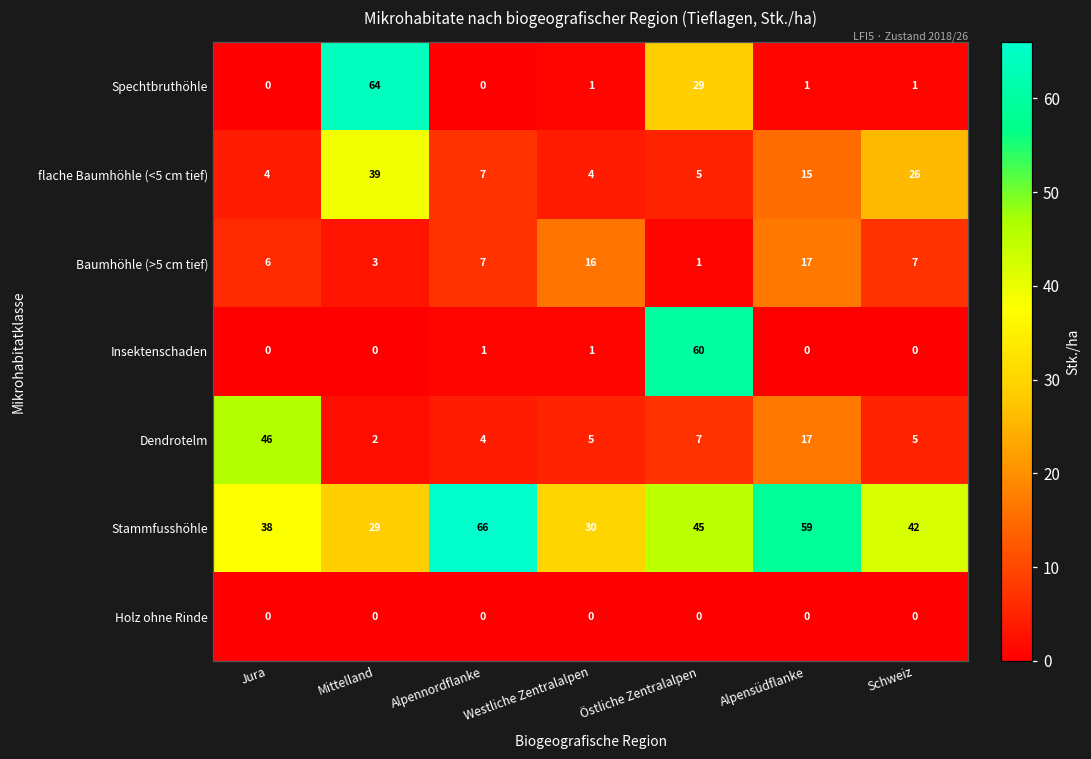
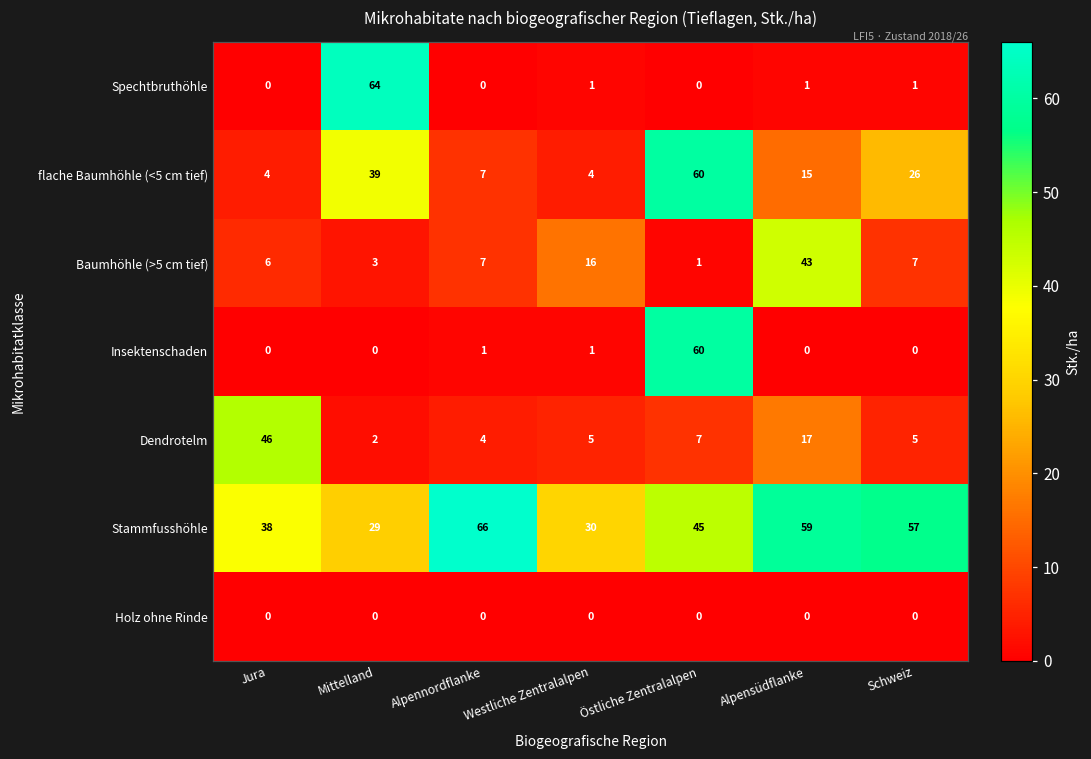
  {
    "Spechtbruthöhle": {
      "Jura": 0,
      "Mittelland": 64,
      "Alpennordflanke": 0,
      "Westliche Zentralalpen": 1,
-     "Östliche Zentralalpen": 29,
+     "Östliche Zentralalpen": 0,
      "Alpensüdflanke": 1,
      "Schweiz": 1
    },
    "flache Baumhöhle (<5 cm tief)": {
      "Jura": 4,
      "Mittelland": 39,
      "Alpennordflanke": 7,
      "Westliche Zentralalpen": 4,
-     "Östliche Zentralalpen": 5,
+     "Östliche Zentralalpen": 60,
      "Alpensüdflanke": 15,
      "Schweiz": 26
    },
    "Baumhöhle (>5 cm tief)": {
      "Jura": 6,
      "Mittelland": 3,
      "Alpennordflanke": 7,
      "Westliche Zentralalpen": 16,
      "Östliche Zentralalpen": 1,
-     "Alpensüdflanke": 17,
+     "Alpensüdflanke": 43,
      "Schweiz": 7
    },
    "Insektenschaden": {
      "Jura": 0,
      "Mittelland": 0,
      "Alpennordflanke": 1,
      "Westliche Zentralalpen": 1,
      "Östliche Zentralalpen": 60,
      "Alpensüdflanke": 0,
      "Schweiz": 0
    },
    "Dendrotelm": {
      "Jura": 46,
      "Mittelland": 2,
      "Alpennordflanke": 4,
      "Westliche Zentralalpen": 5,
      "Östliche Zentralalpen": 7,
      "Alpensüdflanke": 17,
      "Schweiz": 5
    },
    "Stammfusshöhle": {
      "Jura": 38,
      "Mittelland": 29,
      "Alpennordflanke": 66,
      "Westliche Zentralalpen": 30,
      "Östliche Zentralalpen": 45,
      "Alpensüdflanke": 59,
-     "Schweiz": 42
+     "Schweiz": 57
    },
    "Holz ohne Rinde": {
      "Jura": 0,
      "Mittelland": 0,
      "Alpennordflanke": 0,
      "Westliche Zentralalpen": 0,
      "Östliche Zentralalpen": 0,
      "Alpensüdflanke": 0,
      "Schweiz": 0
    }
  }
